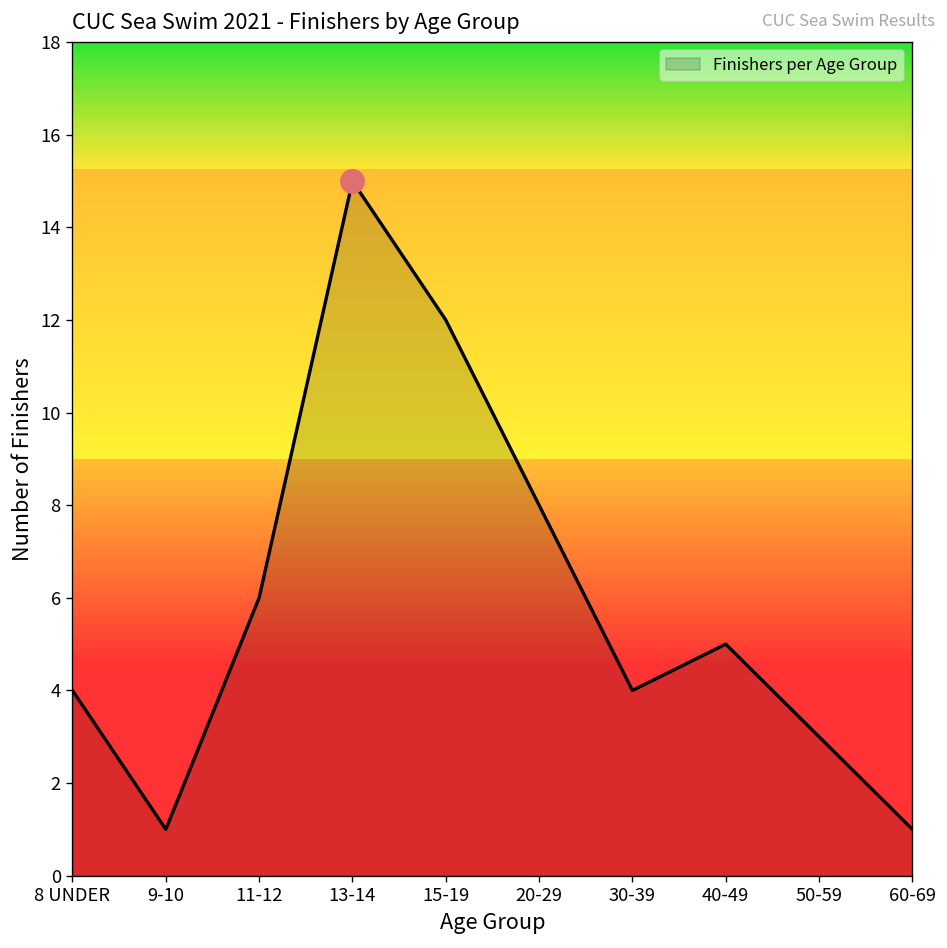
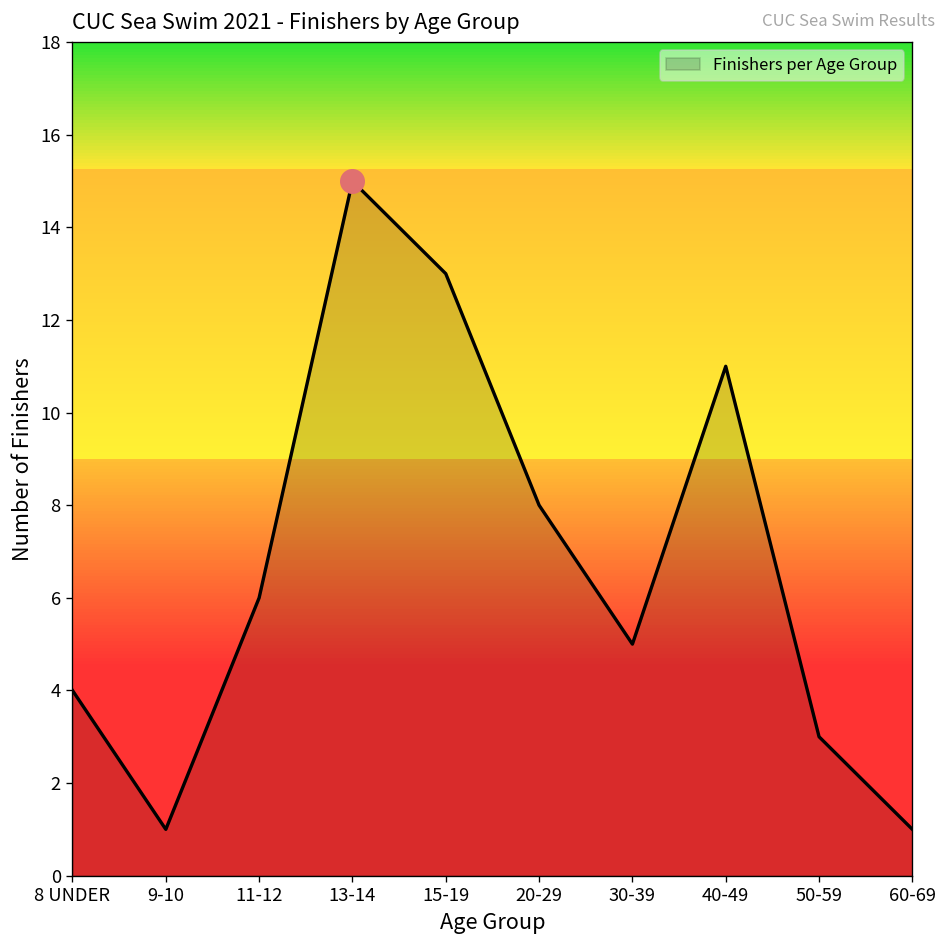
  {
    "Finishers per Age Group": {
      "8 UNDER": 4,
      "9-10": 1,
      "11-12": 6,
-     "15-19": 12,
+     "15-19": 13,
      "20-29": 8,
-     "30-39": 4,
-     "40-49": 5,
+     "30-39": 5,
+     "40-49": 11,
      "50-59": 3,
      "60-69": 1
    }
  }
